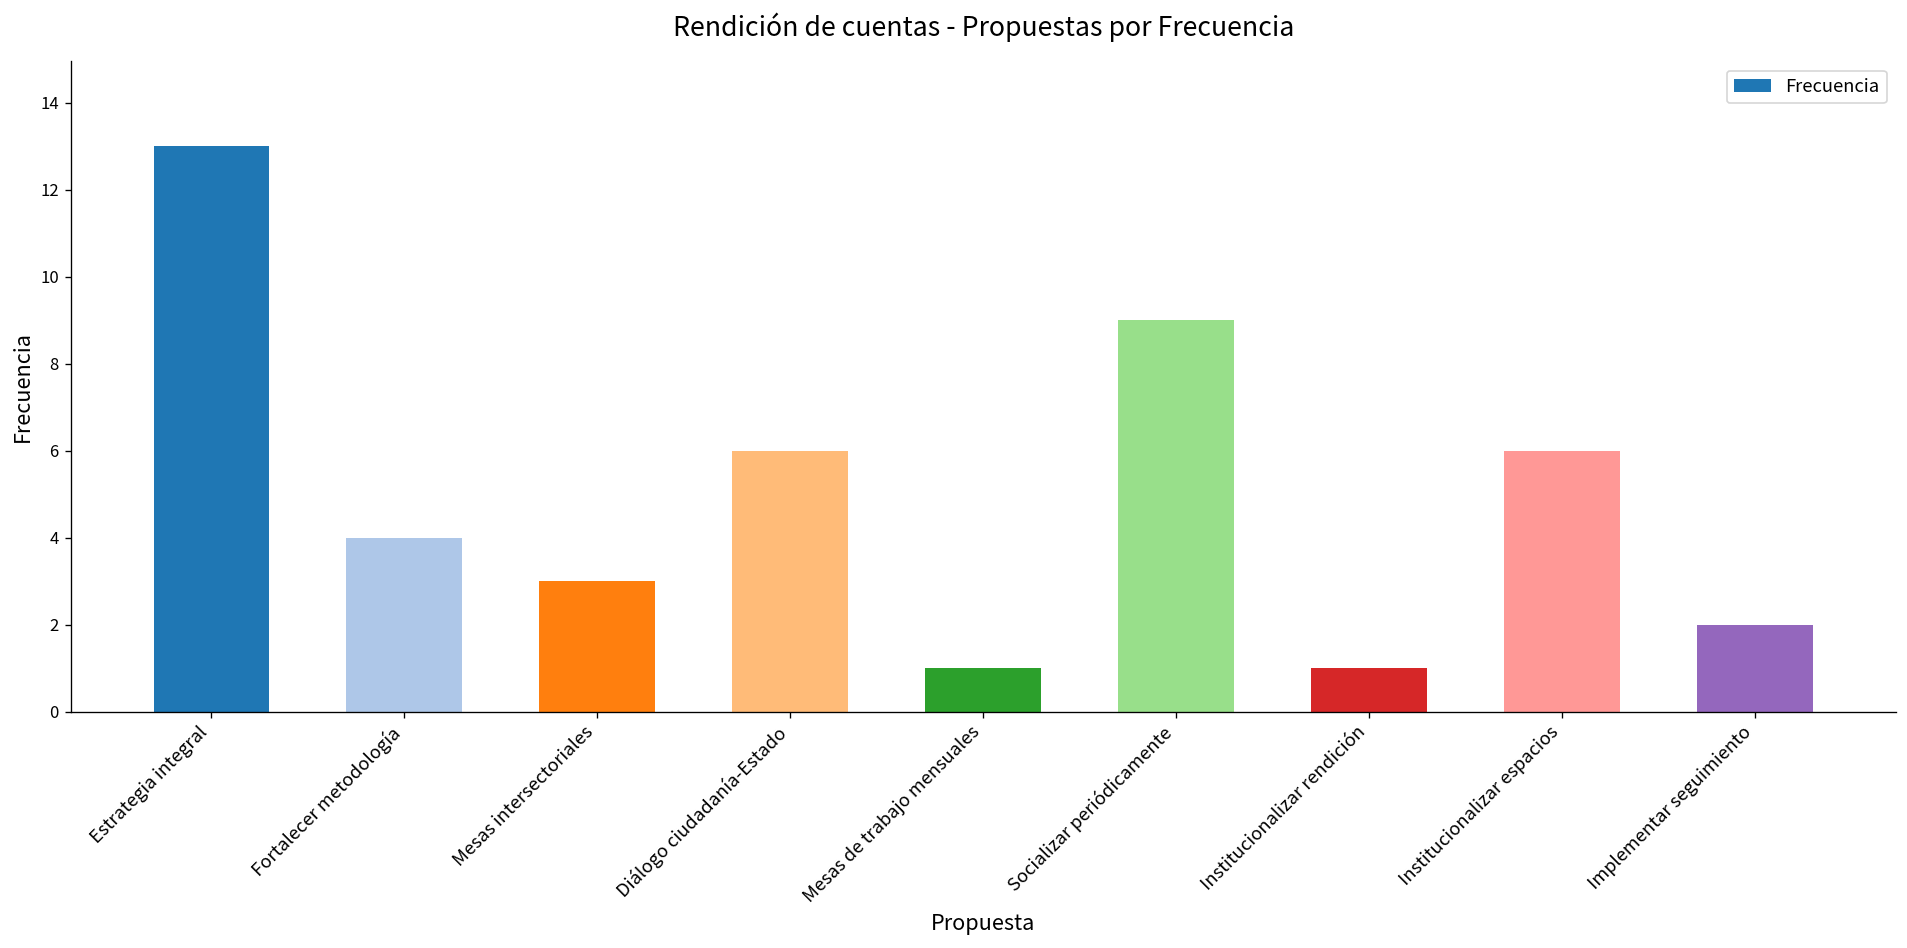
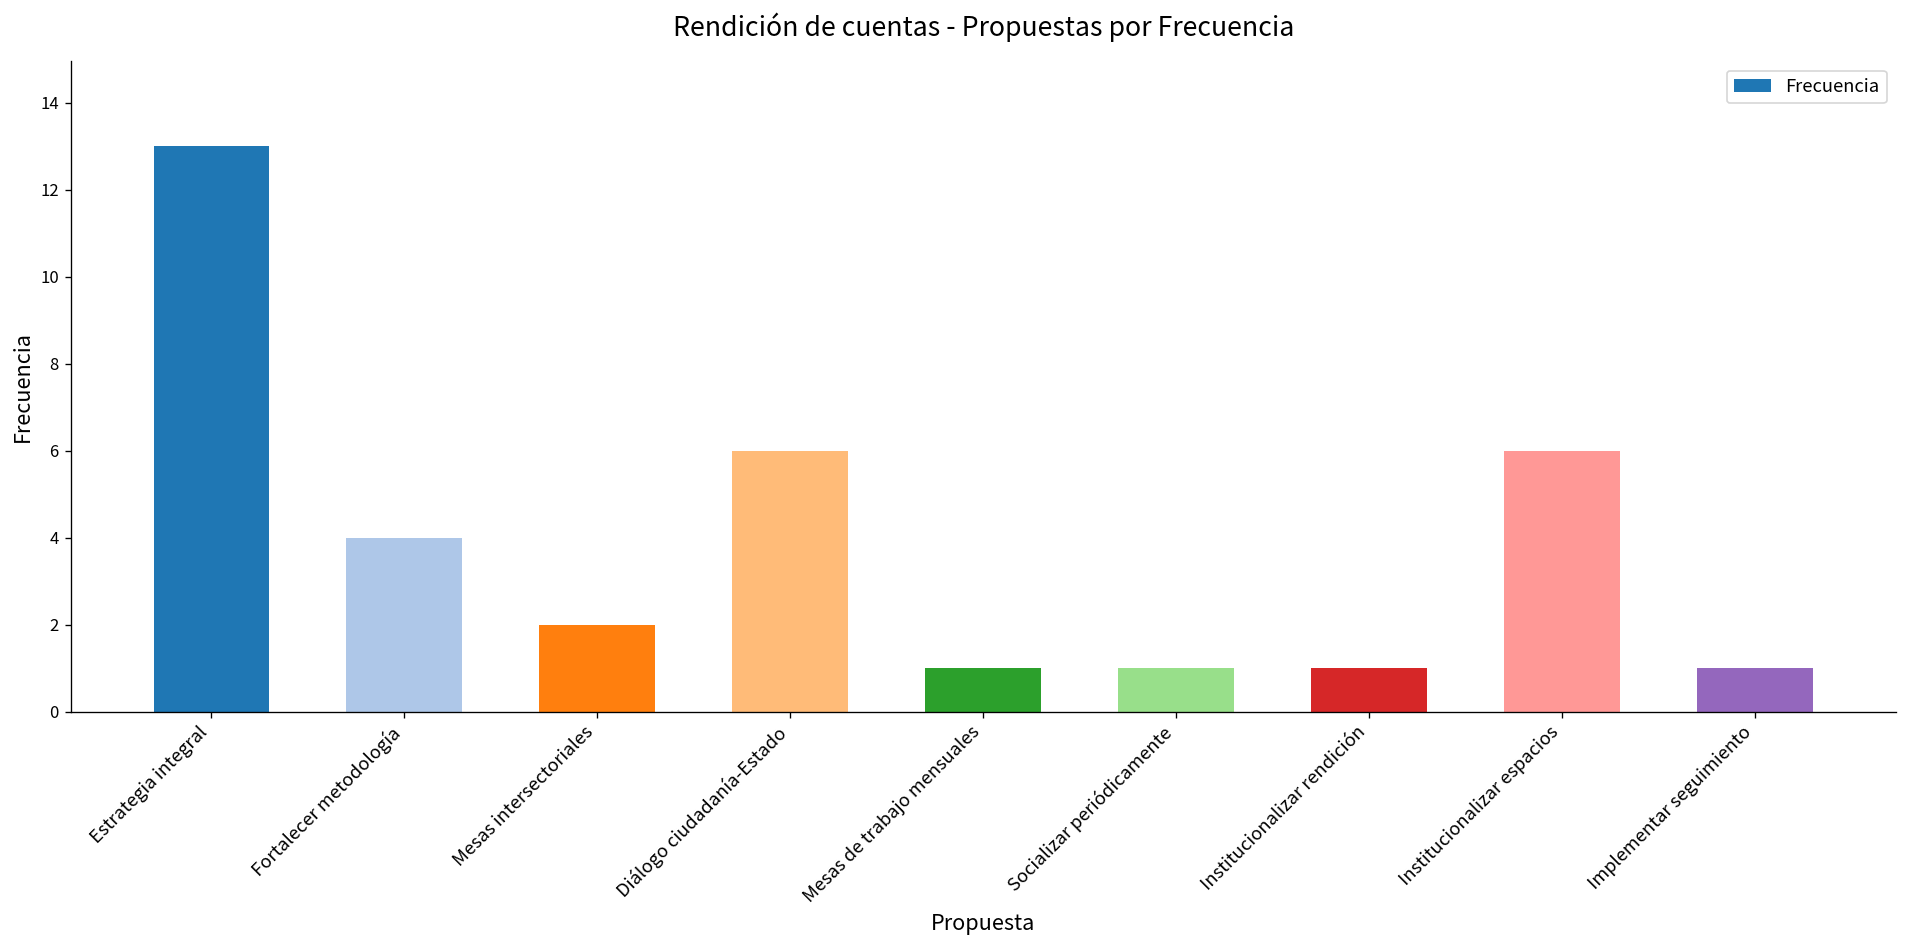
  {
    "Estrategia integral": 13,
    "Fortalecer metodología": 4,
-   "Mesas intersectoriales": 3,
+   "Mesas intersectoriales": 2,
    "Diálogo ciudadanía-Estado": 6,
    "Mesas de trabajo mensuales": 1,
-   "Socializar periódicamente": 9,
+   "Socializar periódicamente": 1,
    "Institucionalizar rendición": 1,
    "Institucionalizar espacios": 6,
-   "Implementar seguimiento": 2
+   "Implementar seguimiento": 1
  }
